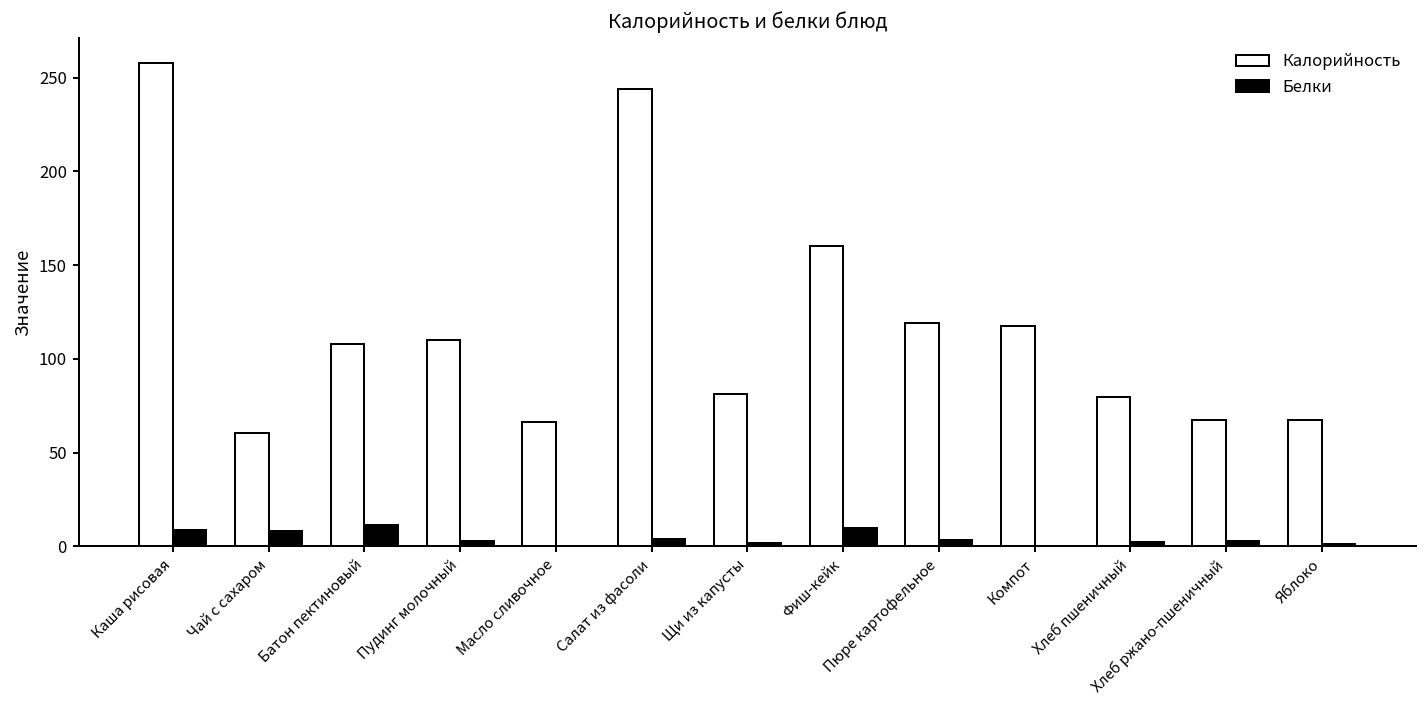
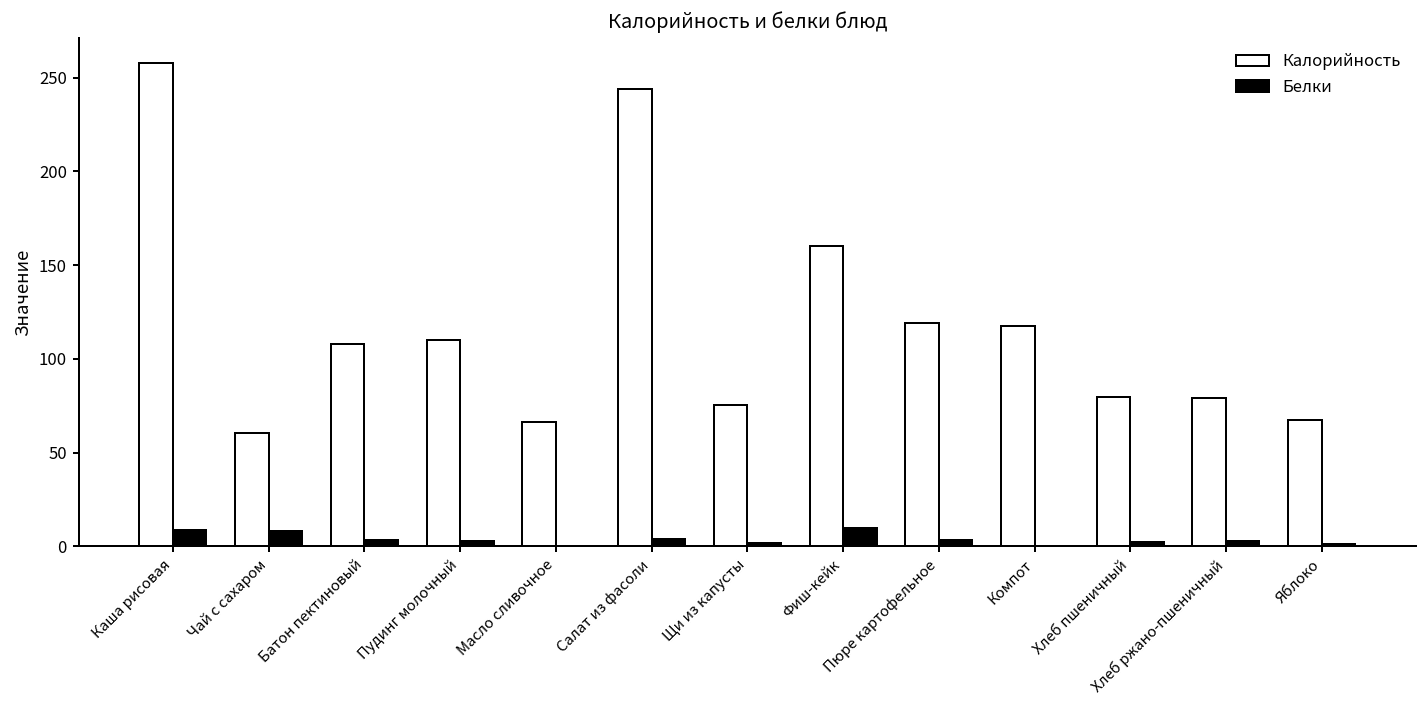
  {
    "Калорийность": {
      "Каша рисовая": 258,
      "Чай с сахаром": 61,
      "Батон пектиновый": 108,
      "Пудинг молочный": 110,
      "Масло сливочное": 66,
      "Салат из фасоли": 244,
-     "Щи из капусты": 81,
+     "Щи из капусты": 75,
      "Фиш-кейк": 160,
      "Пюре картофельное": 119,
      "Компот": 118,
      "Хлеб пшеничный": 80,
-     "Хлеб ржано-пшеничный": 68,
+     "Хлеб ржано-пшеничный": 79,
      "Яблоко": 68
    },
    "Белки": {
      "Каша рисовая": 9,
      "Чай с сахаром": 8,
-     "Батон пектиновый": 12,
+     "Батон пектиновый": 3,
      "Пудинг молочный": 3,
      "Салат из фасоли": 4,
      "Фиш-кейк": 10,
      "Пюре картофельное": 3,
      "Хлеб пшеничный": 2,
      "Хлеб ржано-пшеничный": 3
    }
  }
